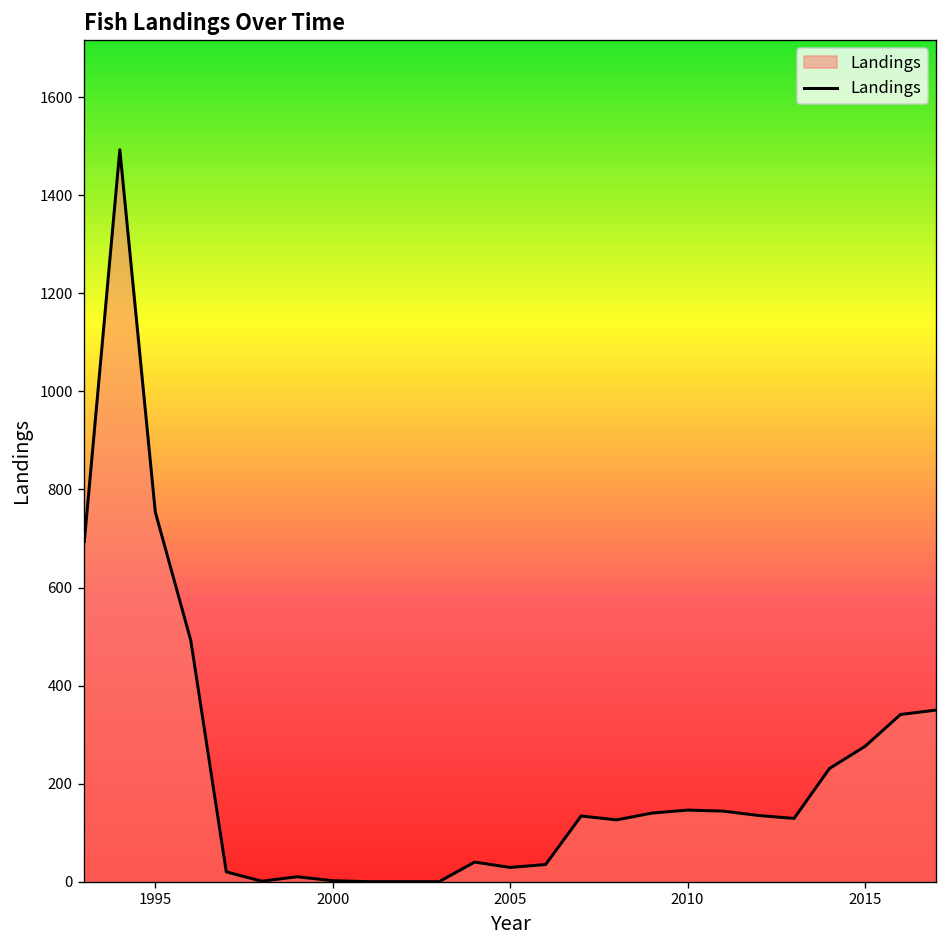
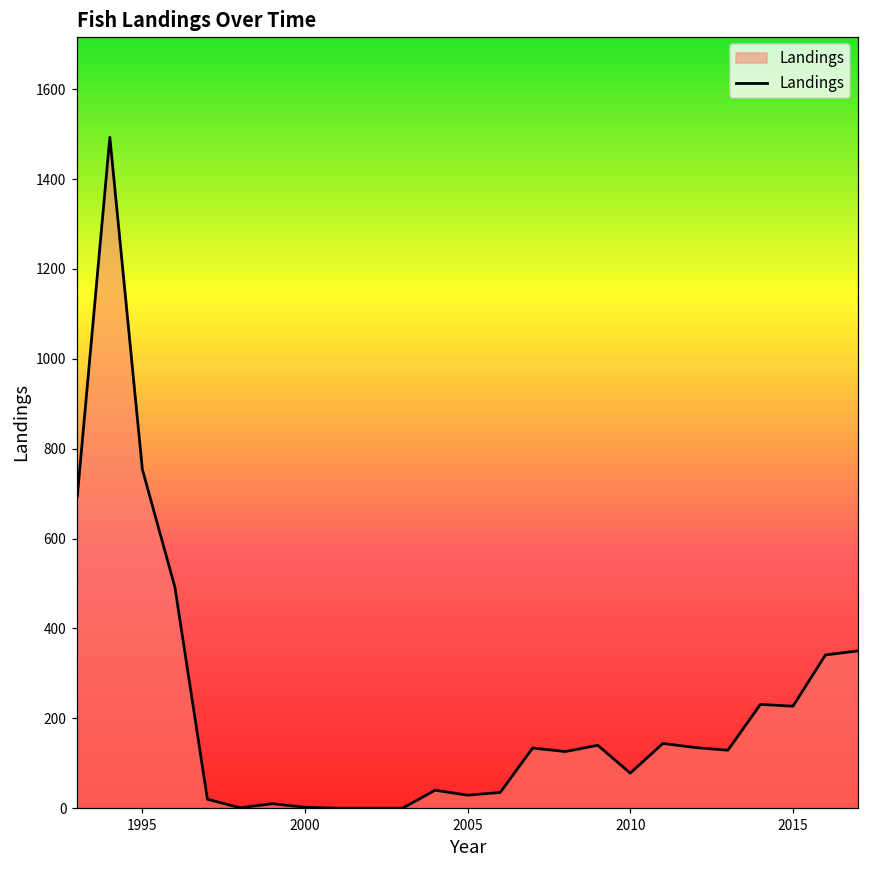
  {
    "1995": 750,
    "2000": 0,
    "2005": 30,
-   "2010": 150,
-   "2015": 280
+   "2010": 80,
+   "2015": 230
  }
